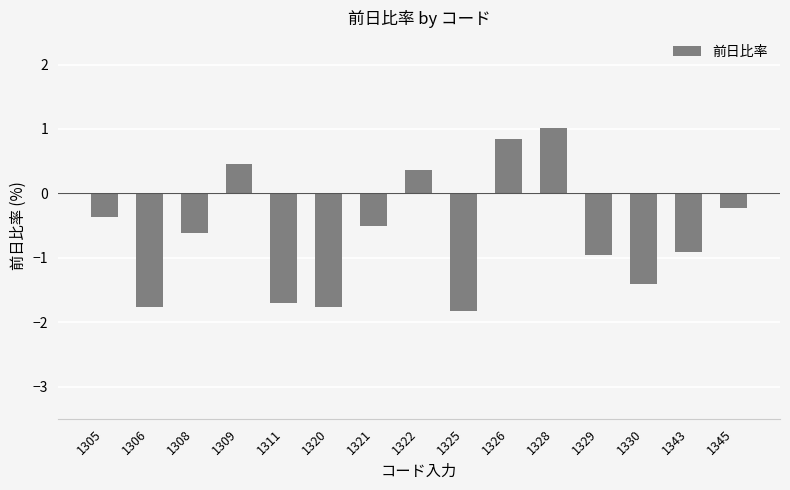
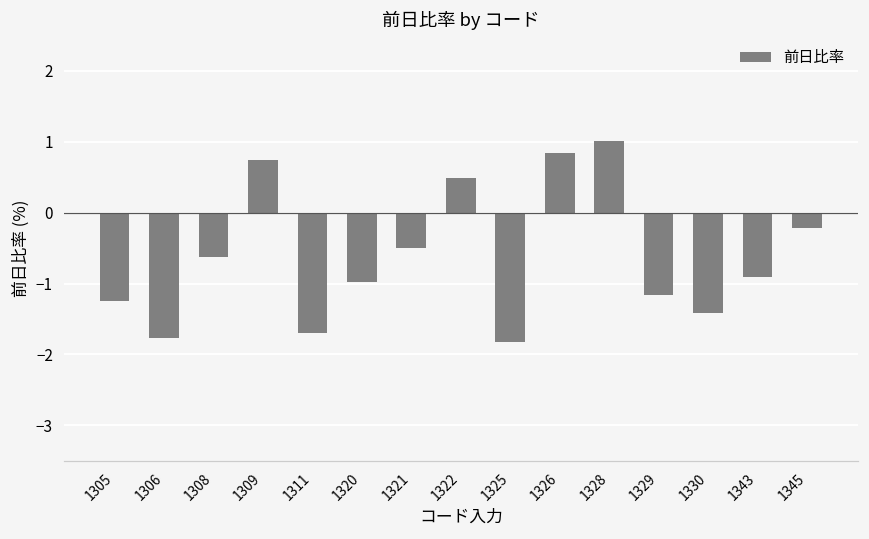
  {
-   "1305": -0.4,
+   "1305": -1.2,
    "1306": -1.8,
    "1308": -0.6,
-   "1309": 0.5,
+   "1309": 0.7,
    "1311": -1.7,
-   "1320": -1.8,
+   "1320": -1.0,
    "1321": -0.5,
-   "1322": 0.4,
+   "1322": 0.5,
    "1325": -1.8,
    "1326": 0.8,
    "1328": 1.0,
-   "1329": -1.0,
+   "1329": -1.2,
    "1330": -1.4,
    "1343": -0.9,
    "1345": -0.2
  }
